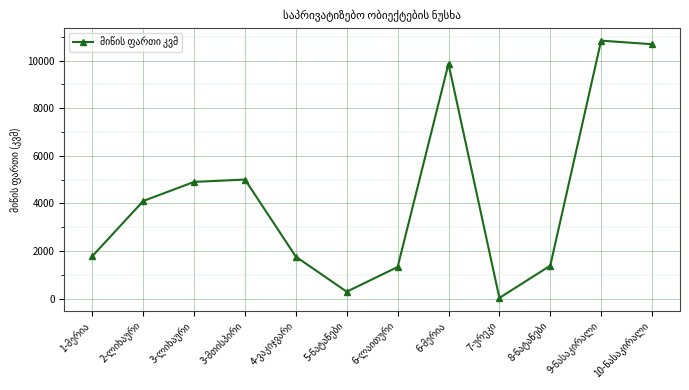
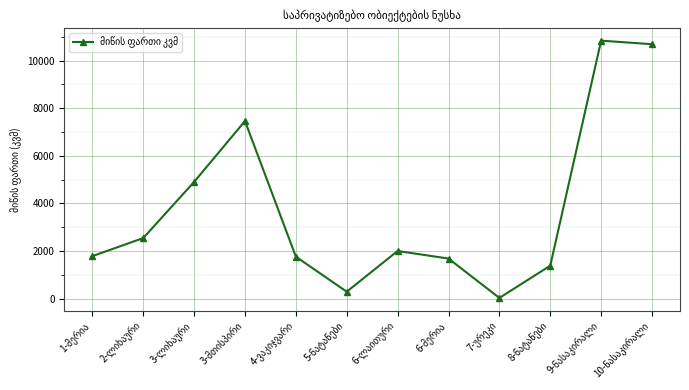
  {
    "1-მერია": 1800,
-   "2-ლიხაური": 4100,
+   "2-ლიხაური": 2500,
    "3-ლიხაური": 4900,
-   "3-მთისპირი": 5000,
+   "3-მთისპირი": 7500,
    "4-ვაკიჯვარი": 1800,
    "5-ნატანები": 300,
-   "6-ლაითური": 1300,
-   "6-მერია": 9900,
+   "6-ლაითური": 2000,
+   "6-მერია": 1700,
    "7-ურეკი": 0,
    "8-ნატანები": 1400,
    "9-ნასაკირალი": 10800,
    "10-ნასაკირალი": 10700
  }
